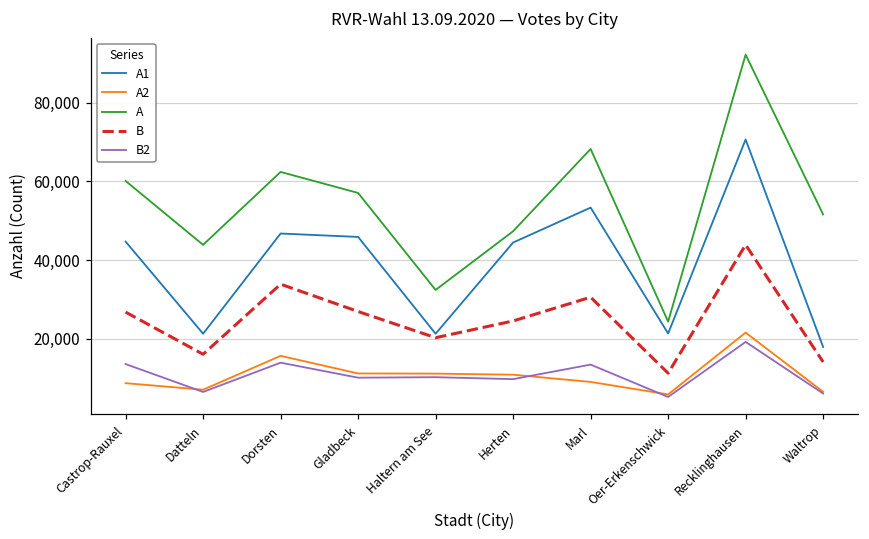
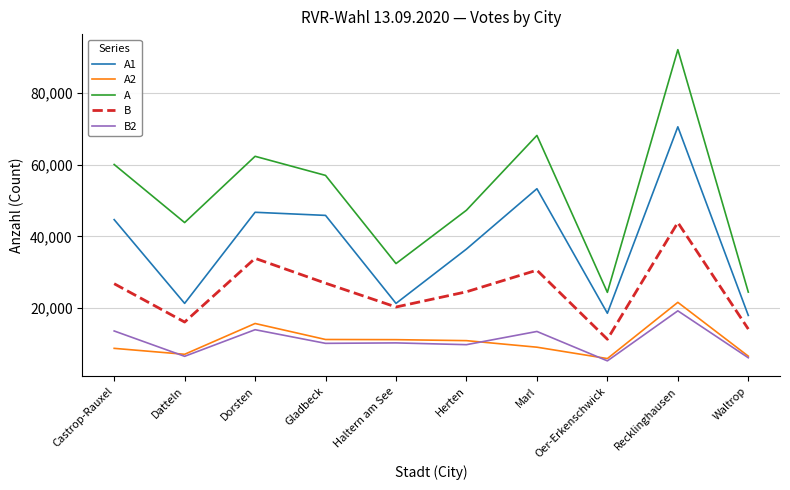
  {
    "A1": {
      "Castrop-Rauxel": "45,000",
      "Datteln": "21,000",
      "Dorsten": "47,000",
      "Gladbeck": "46,000",
      "Haltern am See": "21,000",
-     "Herten": "44,000",
+     "Herten": "36,000",
      "Marl": "53,000",
-     "Oer-Erkenschwick": "21,000",
+     "Oer-Erkenschwick": "19,000",
      "Recklinghausen": "71,000",
      "Waltrop": "18,000"
    },
    "A2": {
      "Castrop-Rauxel": "9,000",
      "Dorsten": "16,000",
      "Gladbeck": "11,000",
      "Haltern am See": "11,000",
      "Herten": "11,000",
      "Marl": "9,000",
      "Recklinghausen": "22,000"
    },
    "A": {
      "Castrop-Rauxel": "60,000",
      "Datteln": "44,000",
      "Dorsten": "62,000",
      "Gladbeck": "57,000",
      "Haltern am See": "32,000",
      "Herten": "47,000",
      "Marl": "68,000",
      "Oer-Erkenschwick": "24,000",
      "Recklinghausen": "92,000",
-     "Waltrop": "52,000"
+     "Waltrop": "24,000"
    },
    "B": {
      "Castrop-Rauxel": "27,000",
      "Datteln": "16,000",
      "Dorsten": "34,000",
      "Gladbeck": "27,000",
      "Haltern am See": "20,000",
      "Herten": "25,000",
      "Marl": "31,000",
      "Oer-Erkenschwick": "11,000",
      "Recklinghausen": "44,000",
      "Waltrop": "14,000"
    },
    "B2": {
      "Castrop-Rauxel": "14,000",
      "Dorsten": "14,000",
      "Gladbeck": "10,000",
      "Haltern am See": "10,000",
      "Herten": "10,000",
      "Marl": "13,000",
      "Recklinghausen": "19,000"
    }
  }
